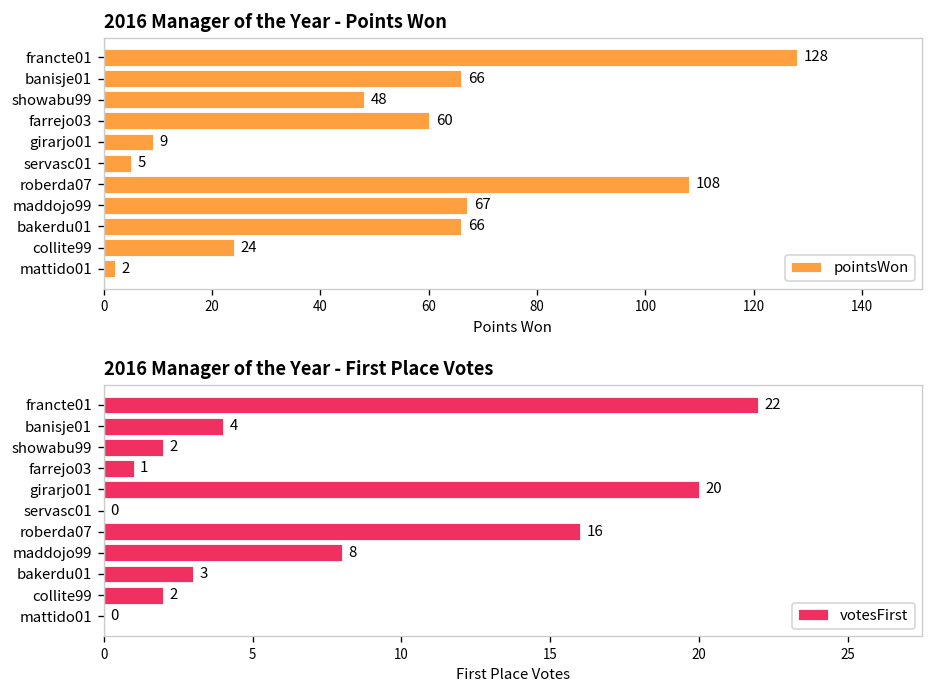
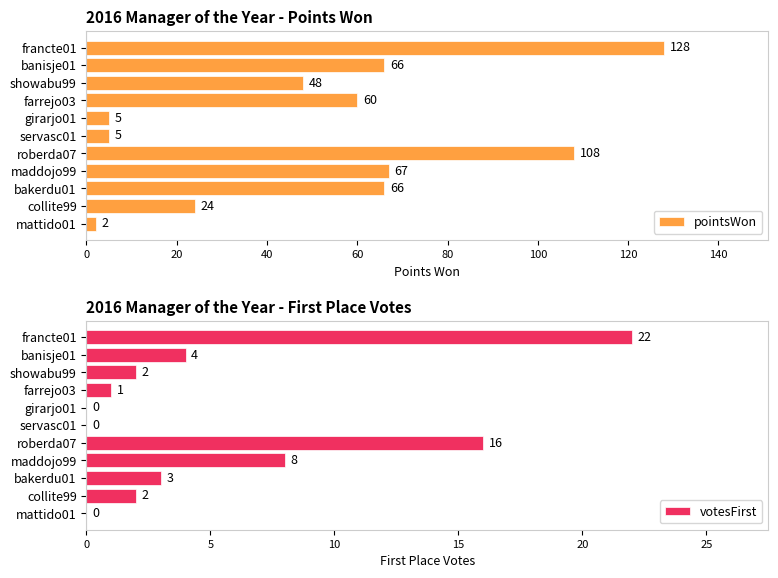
  {
    "2016 Manager of the Year - Points Won": {
      "francte01": 128,
      "banisje01": 66,
      "showabu99": 48,
      "farrejo03": 60,
-     "girarjo01": 9,
+     "girarjo01": 5,
      "servasc01": 5,
      "roberda07": 108,
      "maddojo99": 67,
      "bakerdu01": 66,
      "collite99": 24,
      "mattido01": 2
    },
    "2016 Manager of the Year - First Place Votes": {
      "francte01": 22,
      "banisje01": 4,
      "showabu99": 2,
      "farrejo03": 1,
-     "girarjo01": 20,
+     "girarjo01": 0,
      "servasc01": 0,
      "roberda07": 16,
      "maddojo99": 8,
      "bakerdu01": 3,
      "collite99": 2,
      "mattido01": 0
    }
  }
